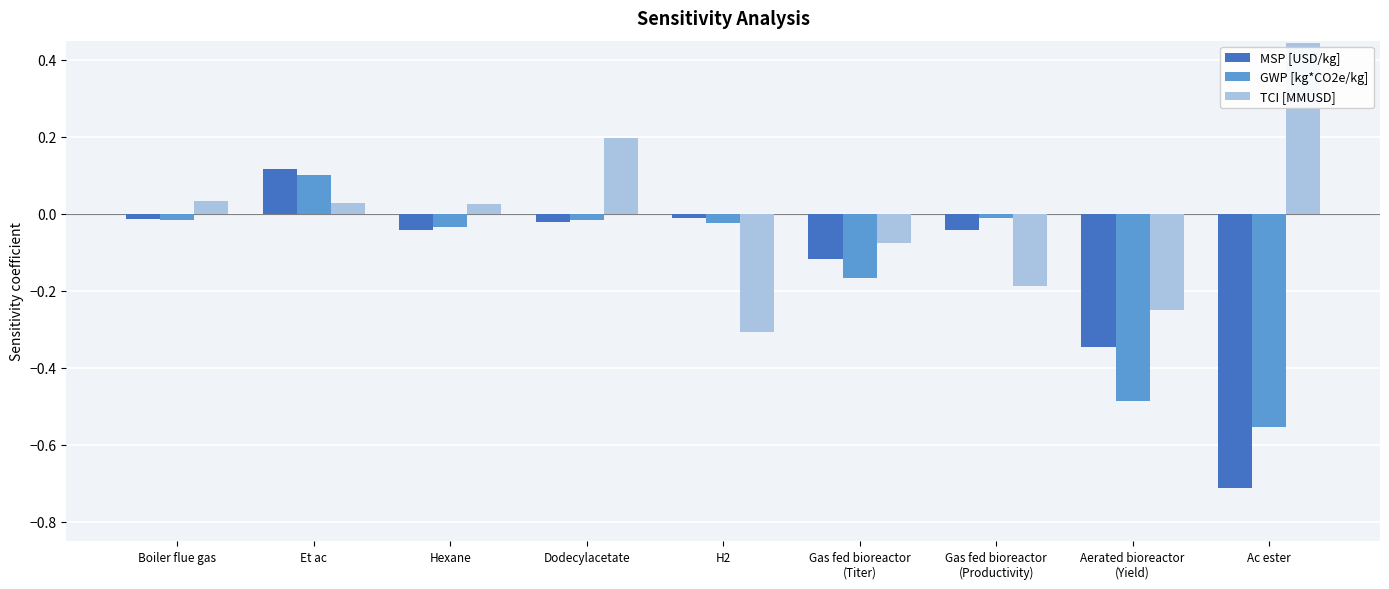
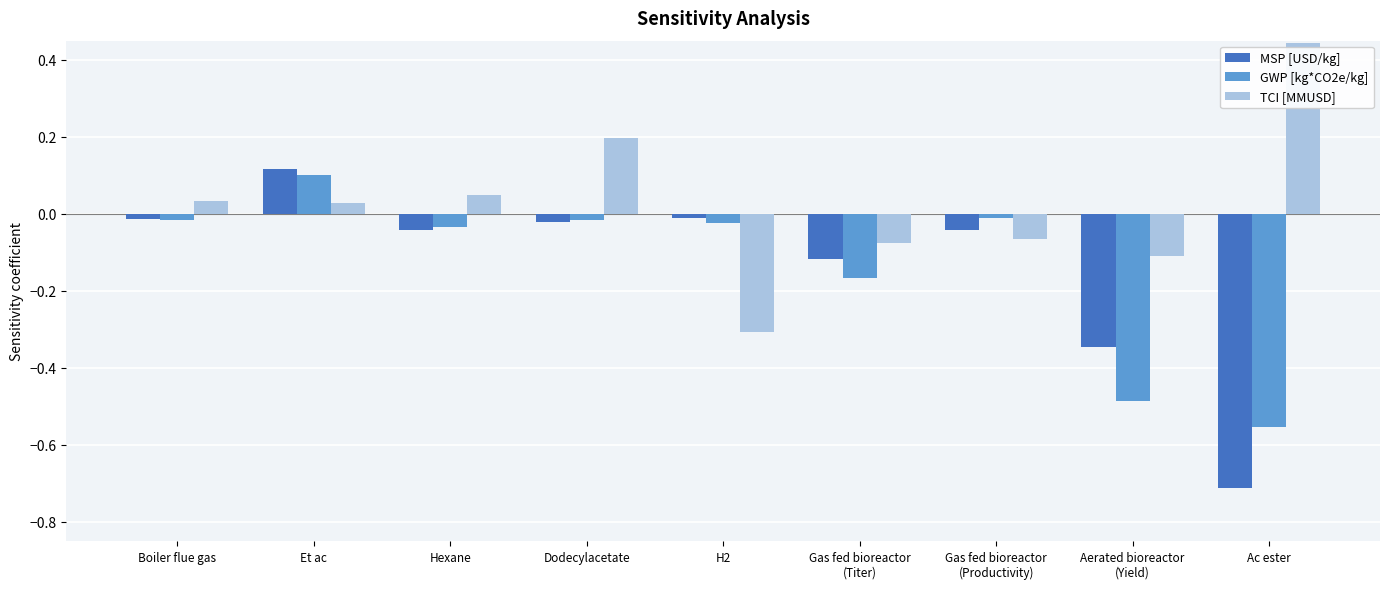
  {
    "TCI [MMUSD]": {
      "Boiler flue gas": 0.03,
      "Et ac": 0.03,
-     "Hexane": 0.03,
+     "Hexane": 0.05,
      "Dodecylacetate": 0.20,
      "H2": -0.31,
      "Gas fed bioreactor (Titer)": -0.08,
-     "Gas fed bioreactor (Productivity)": -0.19,
-     "Aerated bioreactor (Yield)": -0.25,
+     "Gas fed bioreactor (Productivity)": -0.07,
+     "Aerated bioreactor (Yield)": -0.11,
      "Ac ester": 0.44
    }
  }
